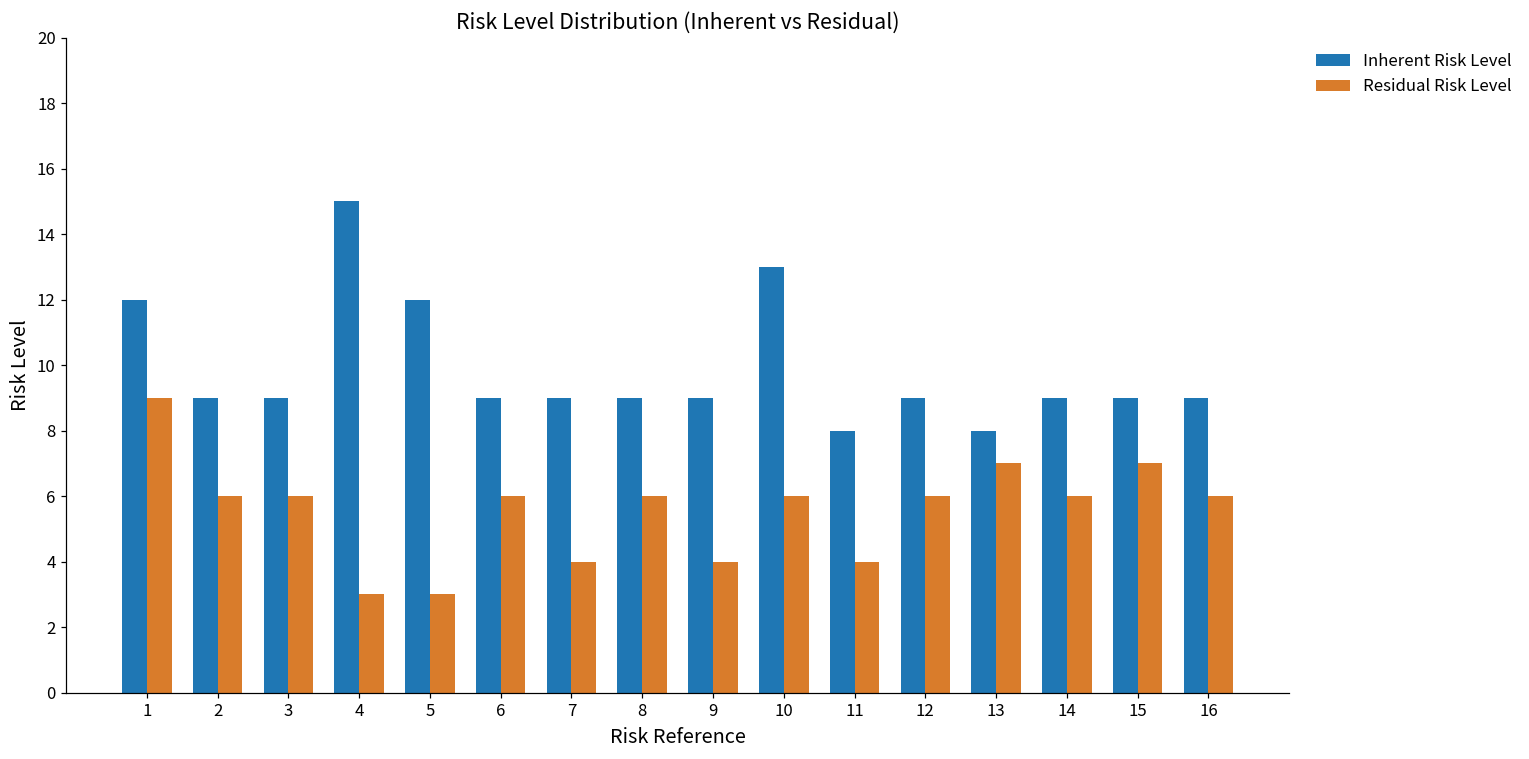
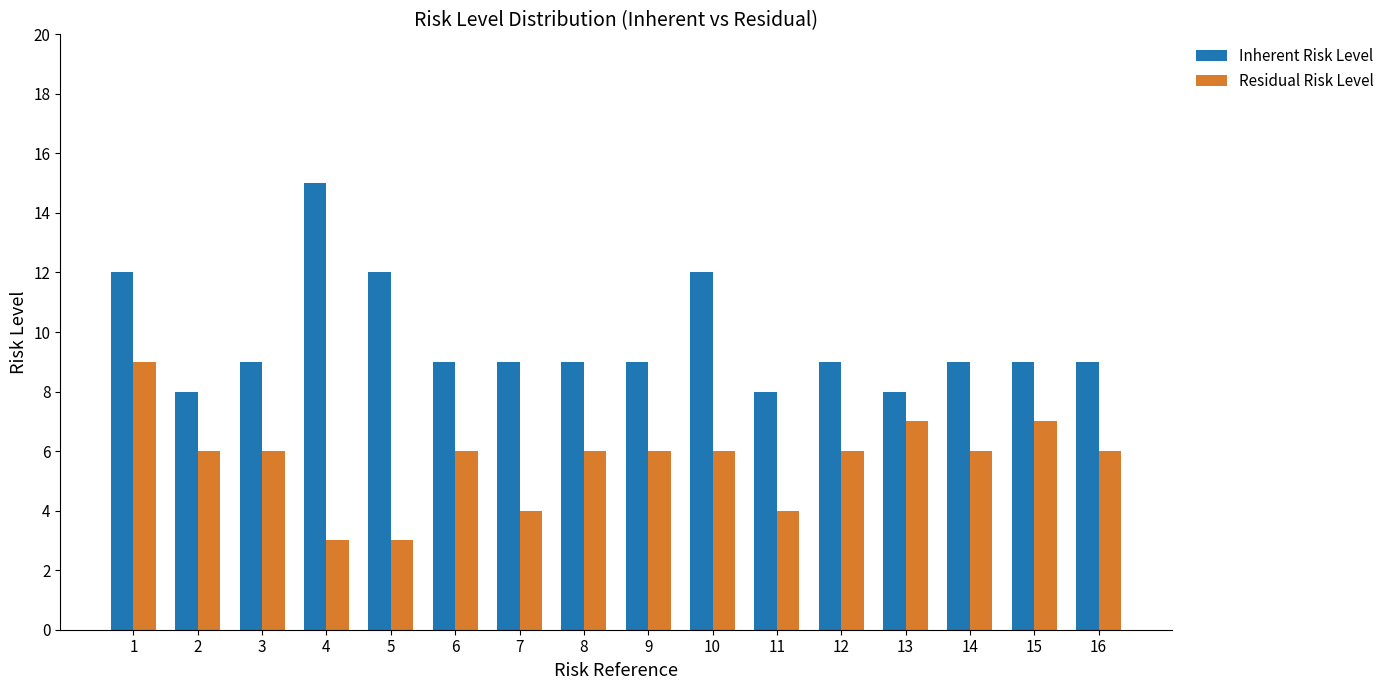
  {
    "Inherent Risk Level": {
      "1": 12,
-     "2": 9,
+     "2": 8,
      "3": 9,
      "4": 15,
      "5": 12,
      "6": 9,
      "7": 9,
      "8": 9,
      "9": 9,
-     "10": 13,
+     "10": 12,
      "11": 8,
      "12": 9,
      "13": 8,
      "14": 9,
      "15": 9,
      "16": 9
    },
    "Residual Risk Level": {
      "1": 9,
      "2": 6,
      "3": 6,
      "4": 3,
      "5": 3,
      "6": 6,
      "7": 4,
      "8": 6,
-     "9": 4,
+     "9": 6,
      "10": 6,
      "11": 4,
      "12": 6,
      "13": 7,
      "14": 6,
      "15": 7,
      "16": 6
    }
  }
